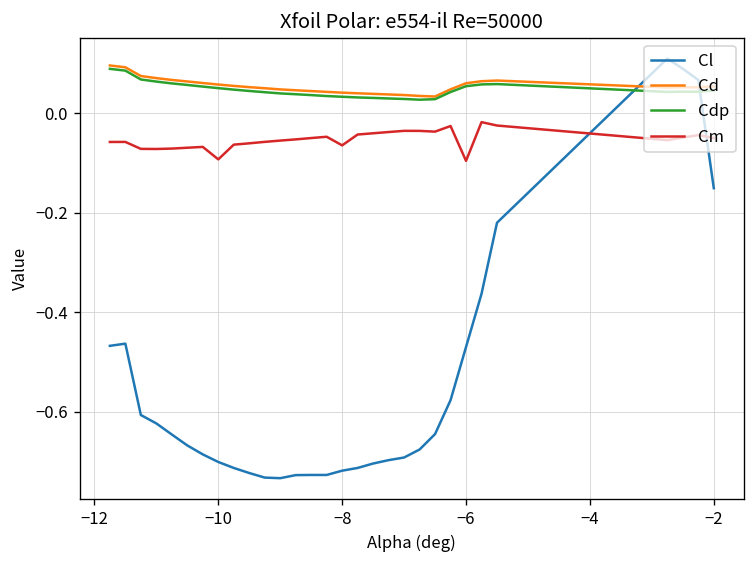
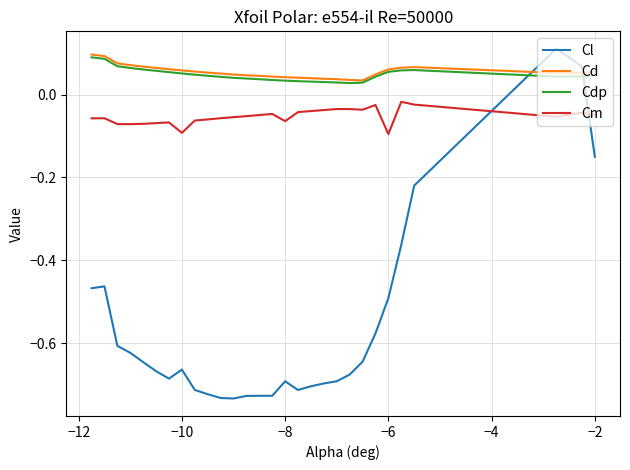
  {
    "Cl": {
-     "−10": -0.70,
-     "−8": -0.72,
-     "−6": -0.47,
+     "−10": -0.66,
+     "−8": -0.69,
+     "−6": -0.49,
      "−2": -0.15
    },
    "Cd": {
      "−10": 0.06,
      "−8": 0.04
    },
    "Cdp": {
      "−10": 0.05,
      "−8": 0.03
    },
    "Cm": {
      "−10": -0.09,
      "−8": -0.06,
      "−6": -0.10
    }
  }
